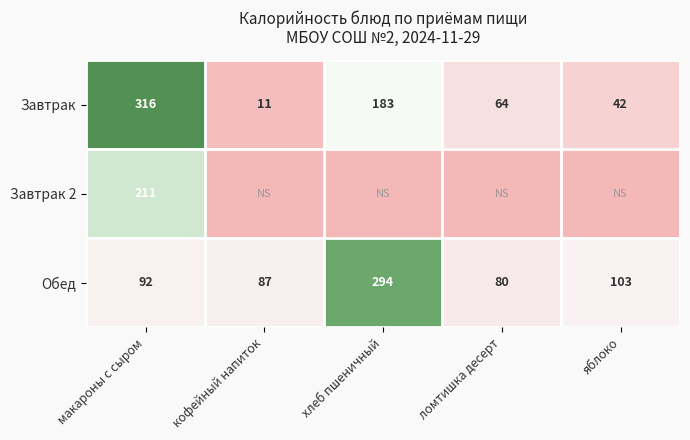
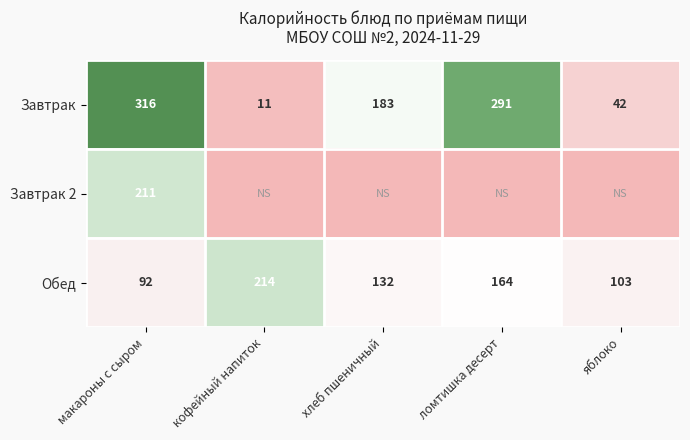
  {
    "Завтрак": {
      "макароны с сыром": 316,
      "кофейный напиток": 11,
      "хлеб пшеничный": 183,
-     "ломтишка десерт": 64,
+     "ломтишка десерт": 291,
      "яблоко": 42
    },
    "Обед": {
      "макароны с сыром": 92,
-     "кофейный напиток": 87,
-     "хлеб пшеничный": 294,
-     "ломтишка десерт": 80,
+     "кофейный напиток": 214,
+     "хлеб пшеничный": 132,
+     "ломтишка десерт": 164,
      "яблоко": 103
    }
  }
